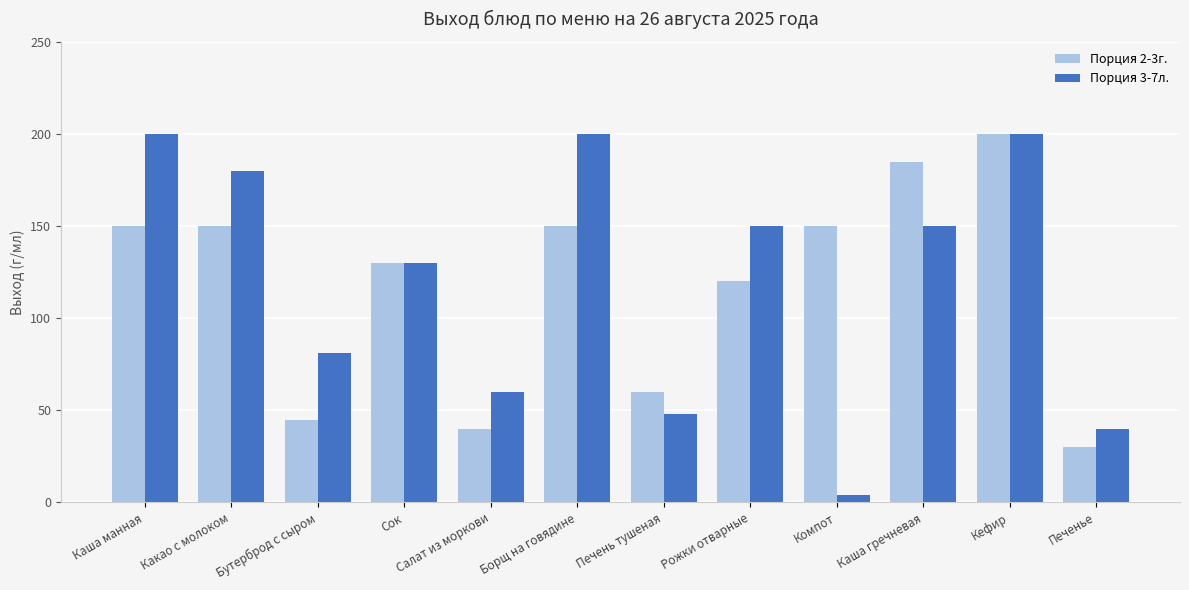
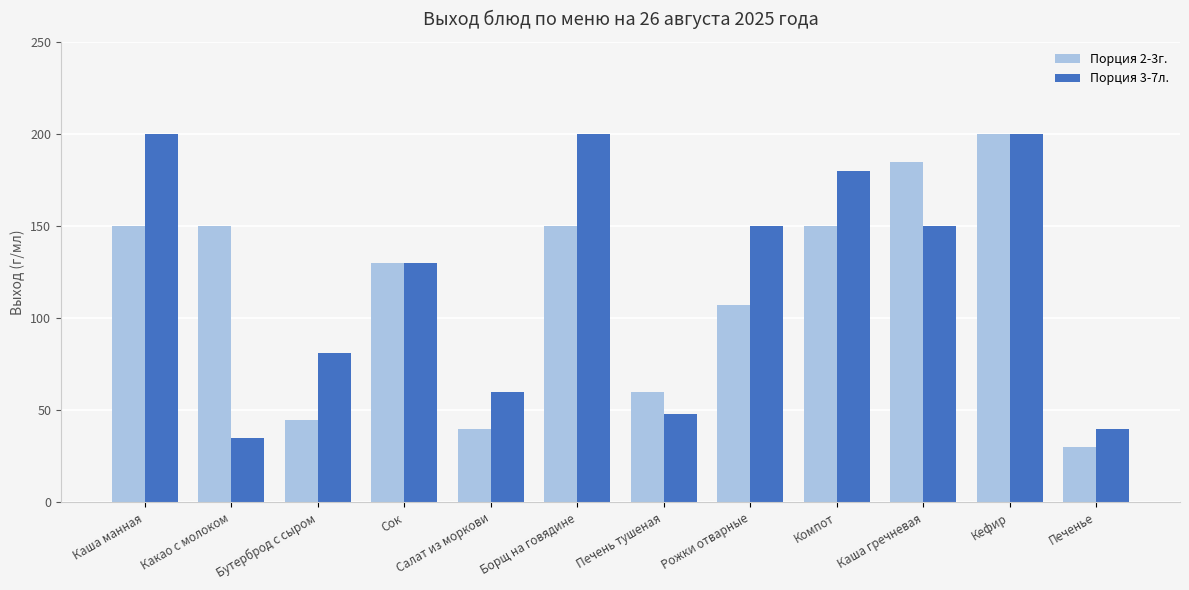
  {
    "Порция 2-3г.": {
      "Каша манная": 150,
      "Какао с молоком": 150,
      "Бутерброд с сыром": 45,
      "Сок": 130,
      "Салат из моркови": 40,
      "Борщ на говядине": 150,
      "Печень тушеная": 60,
-     "Рожки отварные": 120,
+     "Рожки отварные": 107,
      "Компот": 150,
      "Каша гречневая": 185,
      "Кефир": 200,
      "Печенье": 30
    },
    "Порция 3-7л.": {
      "Каша манная": 200,
-     "Какао с молоком": 180,
+     "Какао с молоком": 35,
      "Бутерброд с сыром": 81,
      "Сок": 130,
      "Салат из моркови": 60,
      "Борщ на говядине": 200,
      "Печень тушеная": 48,
      "Рожки отварные": 150,
-     "Компот": 4,
+     "Компот": 180,
      "Каша гречневая": 150,
      "Кефир": 200,
      "Печенье": 40
    }
  }
